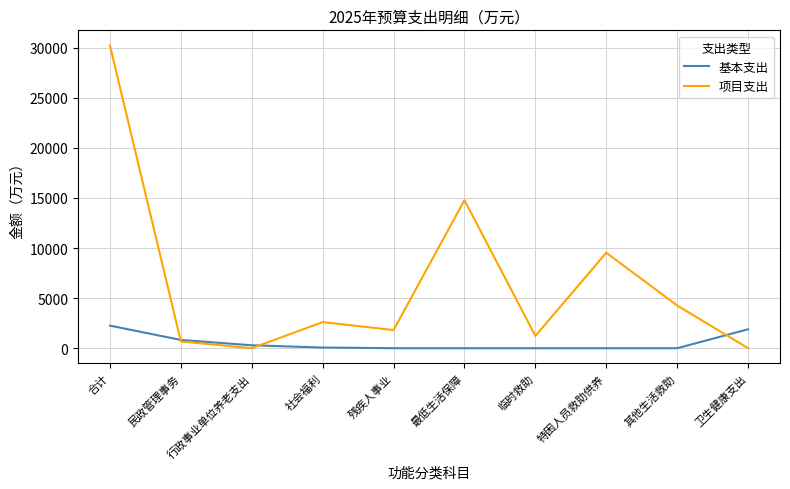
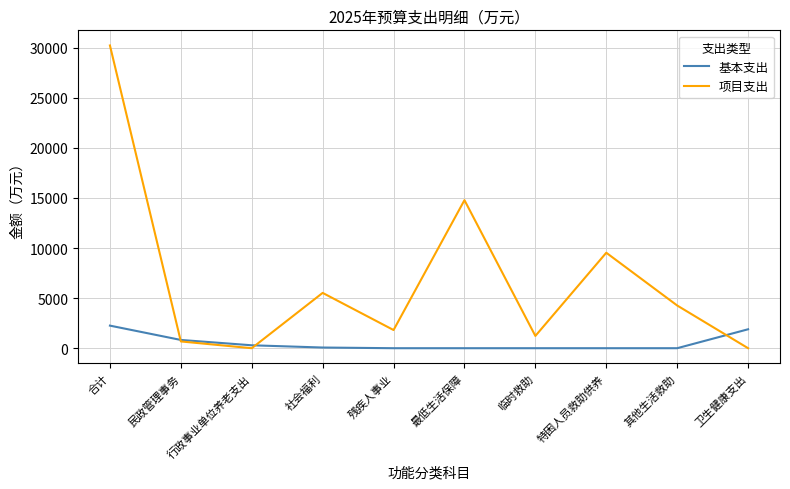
  {
    "基本支出": {
      "合计": 2300,
      "行政事业单位养老支出": 300,
      "社会福利": 100,
      "残疾人事业": 0,
      "最低生活保障": 0,
      "临时救助": 0,
      "特困人员救助供养": 0,
      "其他生活救助": 0,
      "卫生健康支出": 1900
    },
    "项目支出": {
      "合计": 30200,
      "行政事业单位养老支出": 0,
-     "社会福利": 2600,
+     "社会福利": 5500,
      "残疾人事业": 1800,
      "最低生活保障": 14800,
      "临时救助": 1200,
      "特困人员救助供养": 9500,
      "其他生活救助": 4300,
      "卫生健康支出": 0
    }
  }
